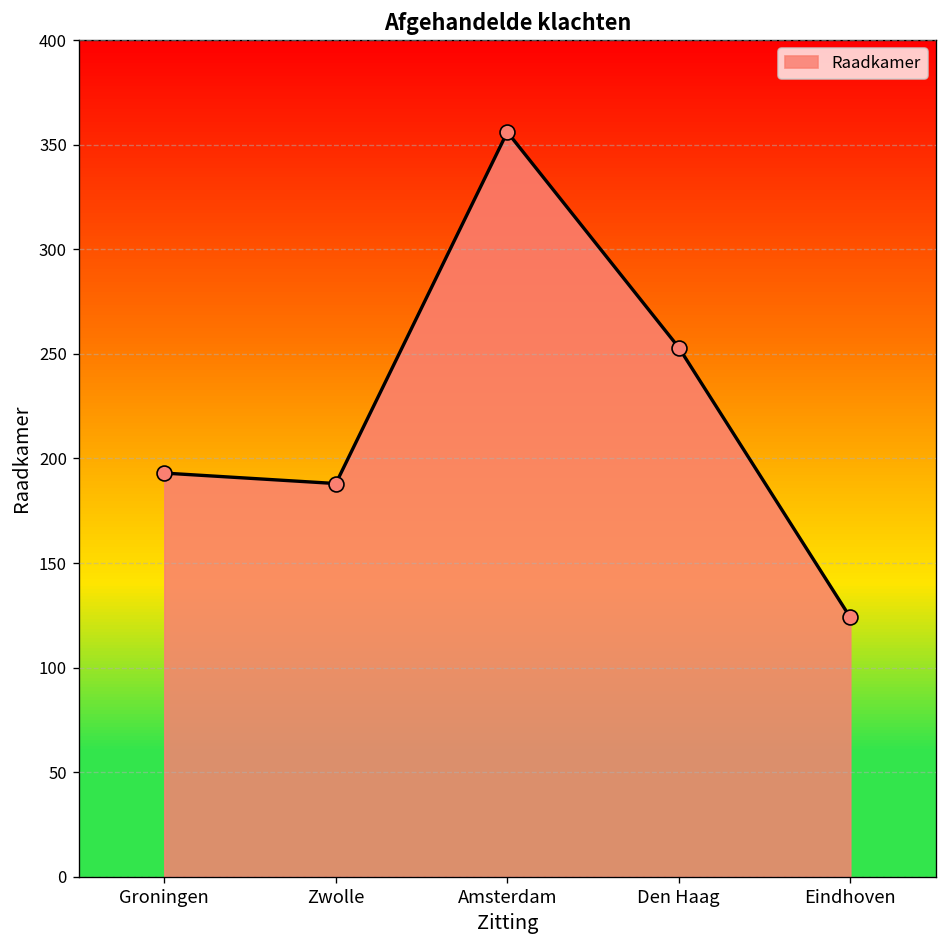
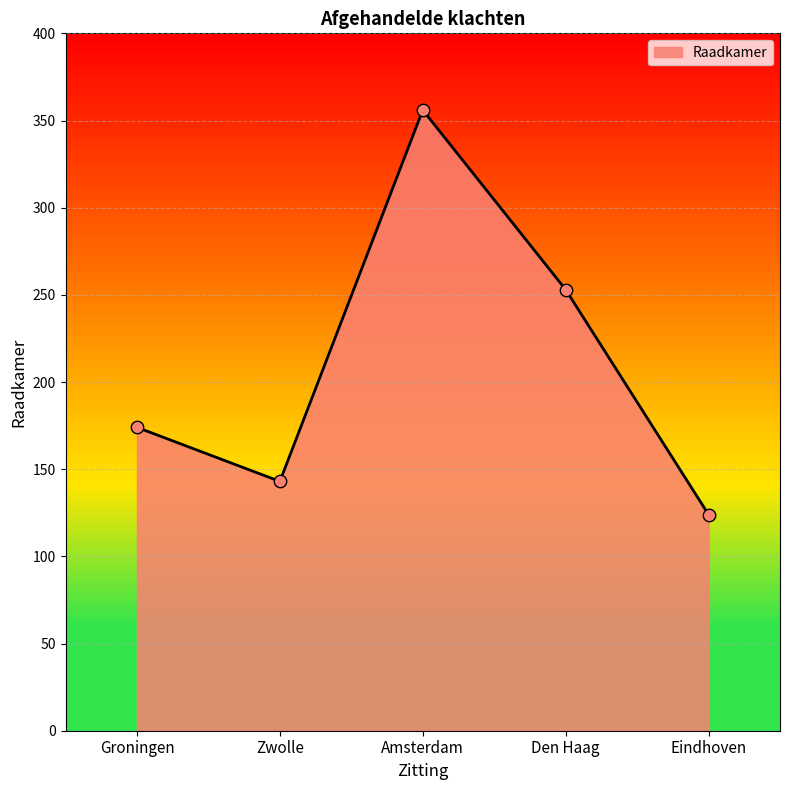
  {
-   "Groningen": 193,
-   "Zwolle": 188,
+   "Groningen": 174,
+   "Zwolle": 143,
    "Amsterdam": 356,
    "Den Haag": 253,
    "Eindhoven": 124
  }
